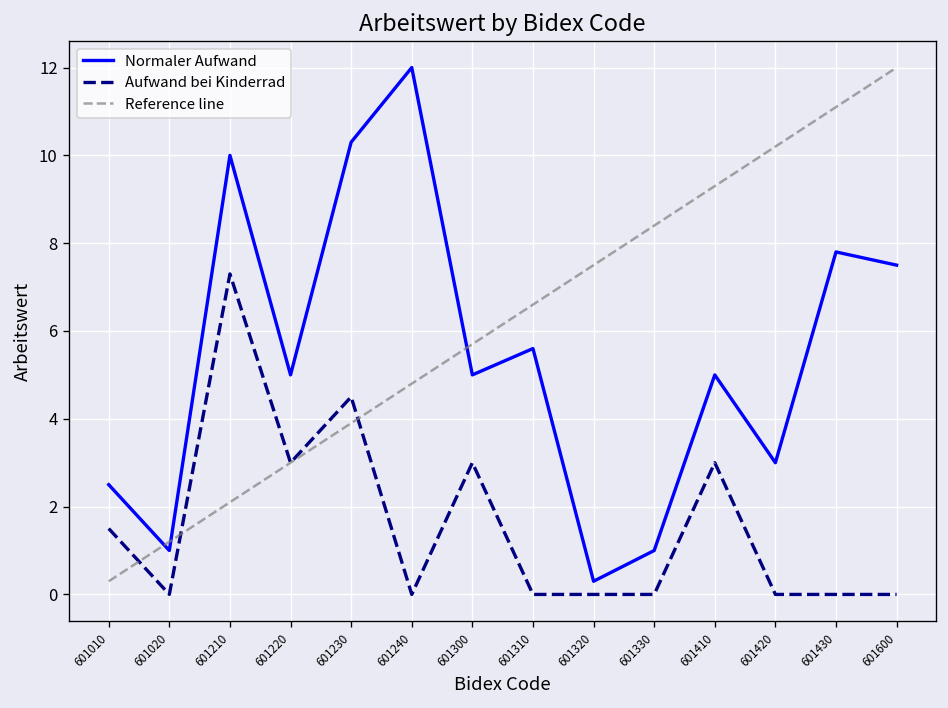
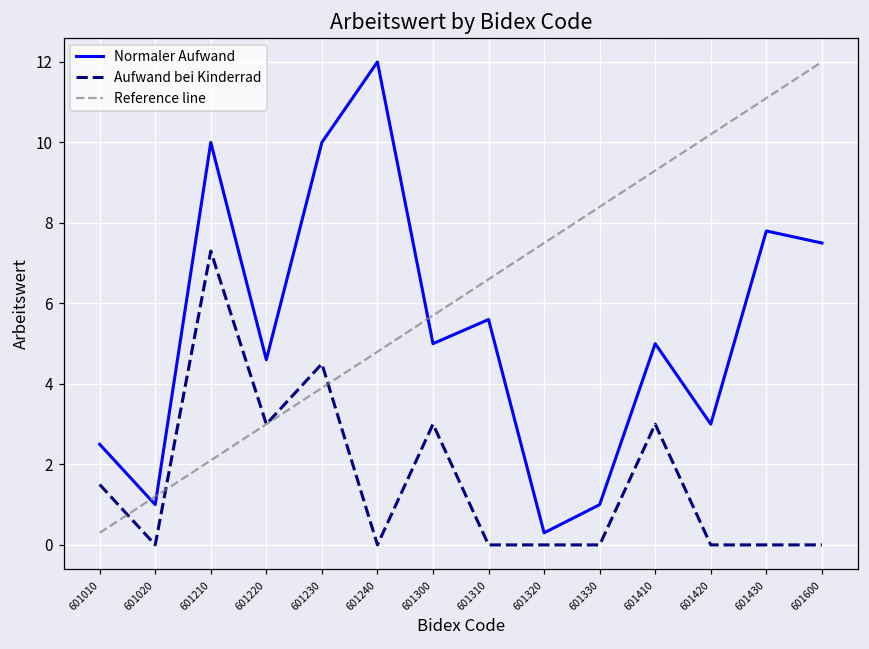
  {
    "Normaler Aufwand": {
      "601010": 2.5,
      "601020": 1.0,
      "601210": 10.0,
-     "601220": 5.0,
-     "601230": 10.3,
+     "601220": 4.6,
+     "601230": 10.0,
      "601240": 12.0,
      "601300": 5.0,
      "601310": 5.6,
      "601320": 0.3,
      "601330": 1.0,
      "601410": 5.0,
      "601420": 3.0,
      "601430": 7.8,
      "601600": 7.5
    },
    "Aufwand bei Kinderrad": {
      "601010": 1.5,
      "601020": 0.0,
      "601210": 7.3,
      "601220": 3.0,
      "601230": 4.5,
      "601240": 0.0,
      "601300": 3.0,
      "601310": 0.0,
      "601320": 0.0,
      "601330": 0.0,
      "601410": 3.0,
      "601420": 0.0,
      "601430": 0.0,
      "601600": 0.0
    },
    "Reference line": {
      "601010": 0.3,
      "601600": 12.0
    }
  }
